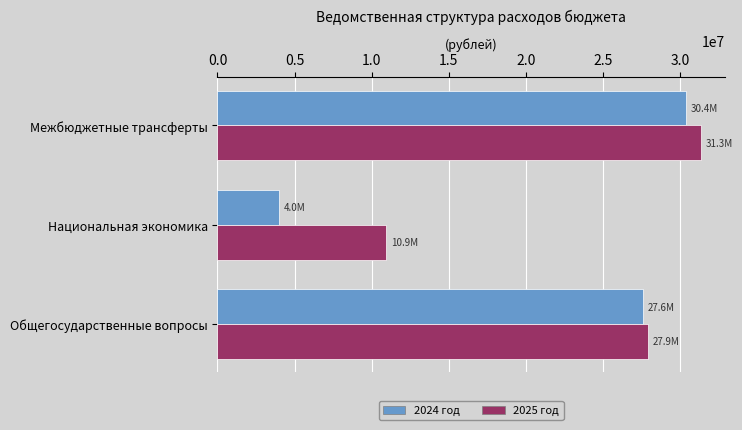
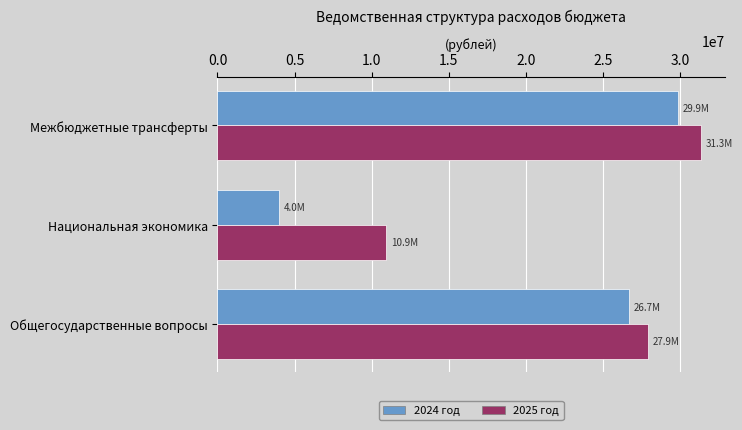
  {
    "2024 год": {
-     "Межбюджетные трансферты": "30.4M",
+     "Межбюджетные трансферты": "29.9M",
      "Национальная экономика": "4.0M",
-     "Общегосударственные вопросы": "27.6M"
+     "Общегосударственные вопросы": "26.7M"
    },
    "2025 год": {
      "Межбюджетные трансферты": "31.3M",
      "Национальная экономика": "10.9M",
      "Общегосударственные вопросы": "27.9M"
    }
  }
